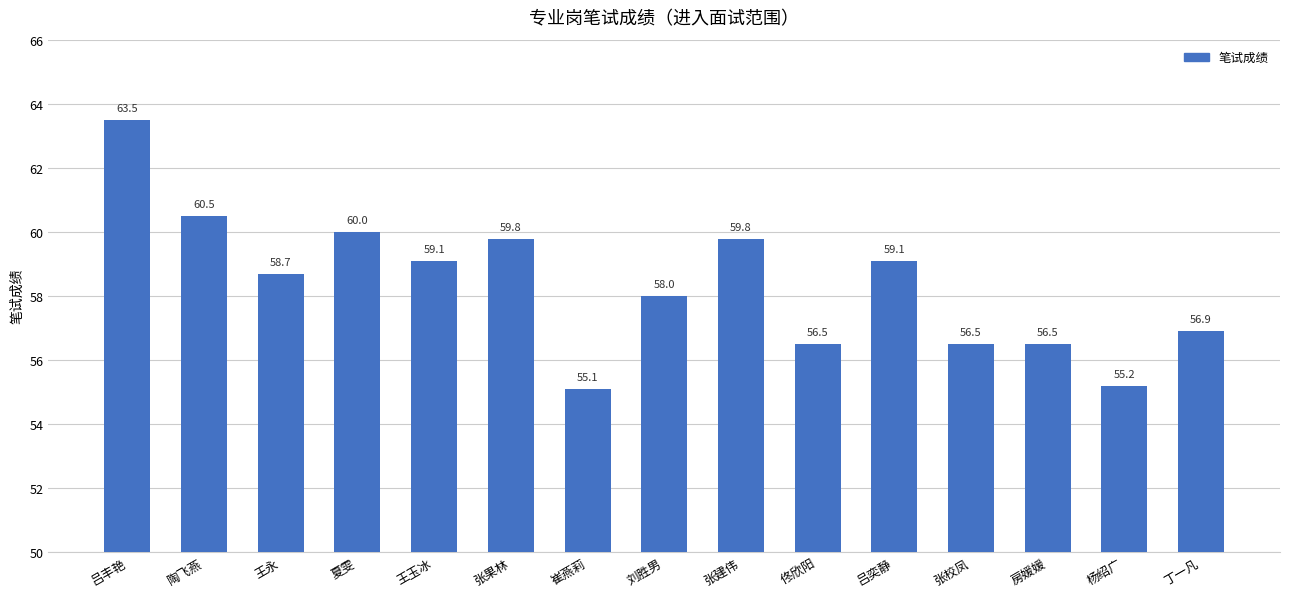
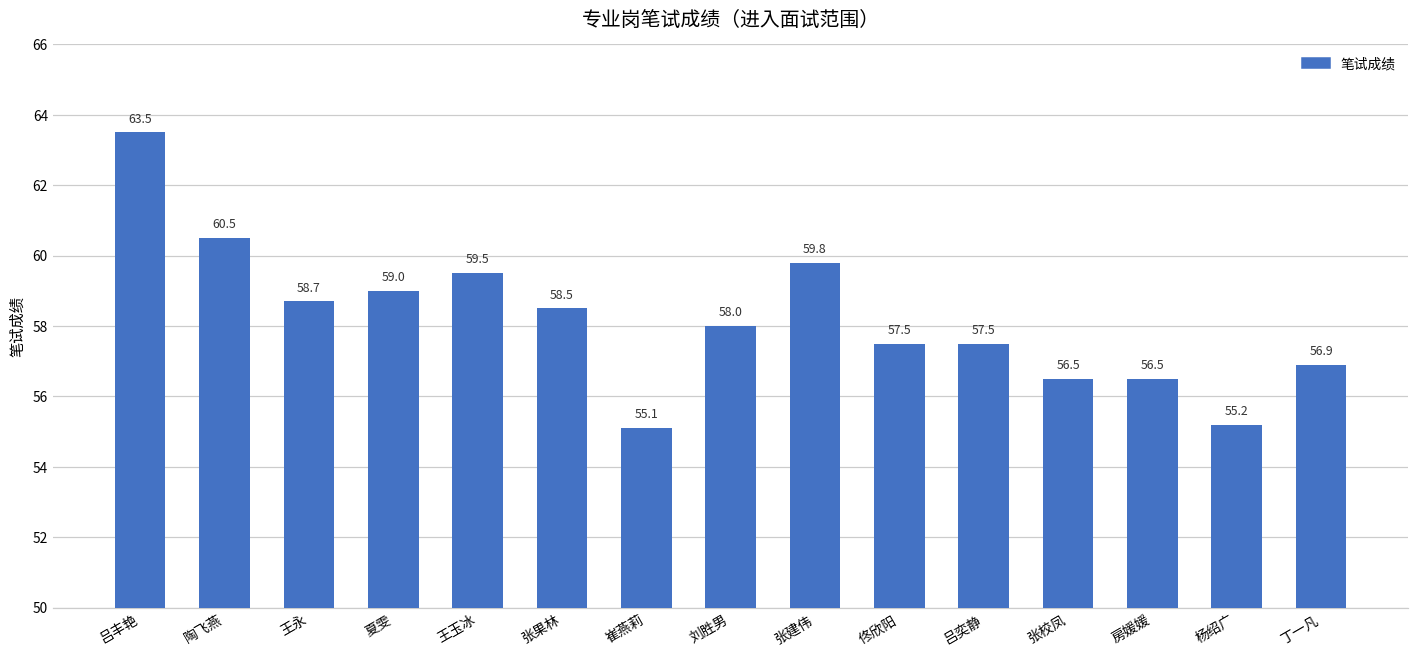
  {
    "吕丰艳": 63.5,
    "陶飞燕": 60.5,
    "王永": 58.7,
-   "夏雯": 60.0,
-   "王玉冰": 59.1,
-   "张果林": 59.8,
+   "夏雯": 59.0,
+   "王玉冰": 59.5,
+   "张果林": 58.5,
    "崔燕莉": 55.1,
    "刘胜男": 58.0,
    "张建伟": 59.8,
-   "佟欣阳": 56.5,
-   "吕奕静": 59.1,
+   "佟欣阳": 57.5,
+   "吕奕静": 57.5,
    "张校凤": 56.5,
    "房媛媛": 56.5,
    "杨绍广": 55.2,
    "丁一凡": 56.9
  }
